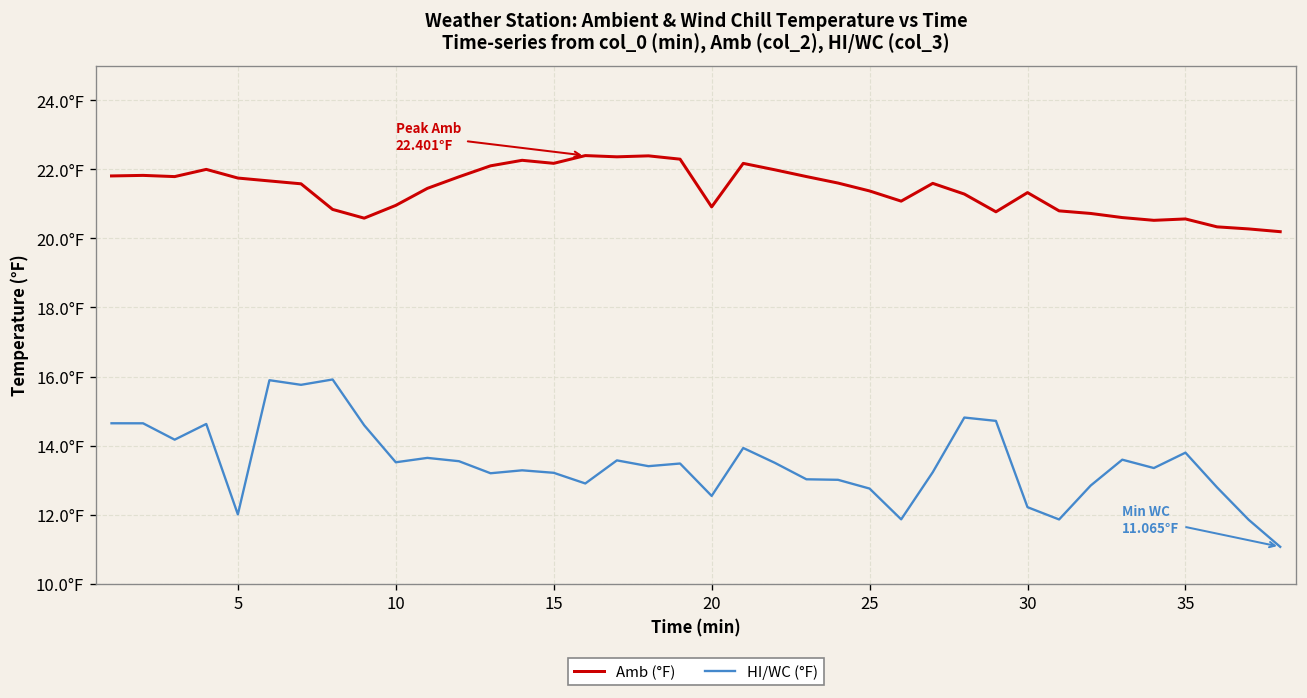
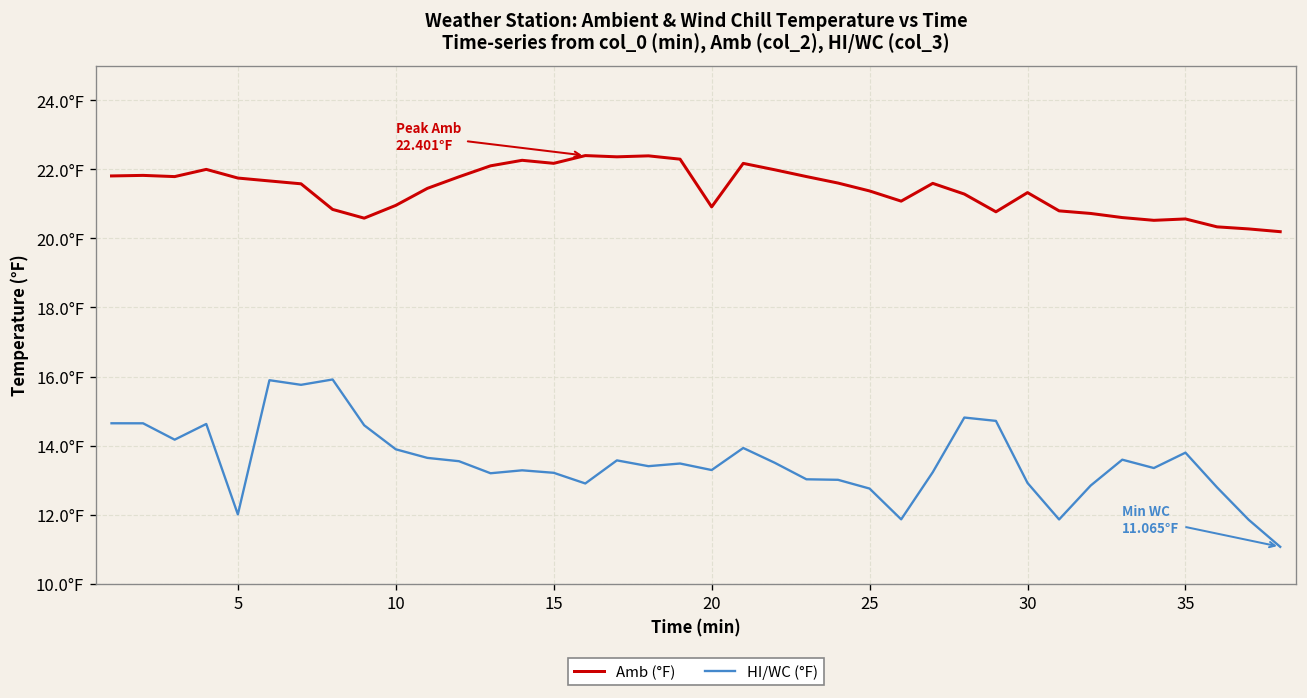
  {
    "Amb (°F)": {
      "5": "21.8°F",
      "10": "21.0°F",
      "15": "22.2°F",
      "20": "20.9°F",
      "25": "21.4°F",
      "30": "21.3°F",
      "35": "20.6°F"
    },
    "HI/WC (°F)": {
      "5": "12.0°F",
-     "10": "13.5°F",
+     "10": "13.9°F",
      "15": "13.2°F",
-     "20": "12.5°F",
+     "20": "13.3°F",
      "25": "12.8°F",
-     "30": "12.2°F",
+     "30": "12.9°F",
      "35": "13.8°F"
    }
  }
